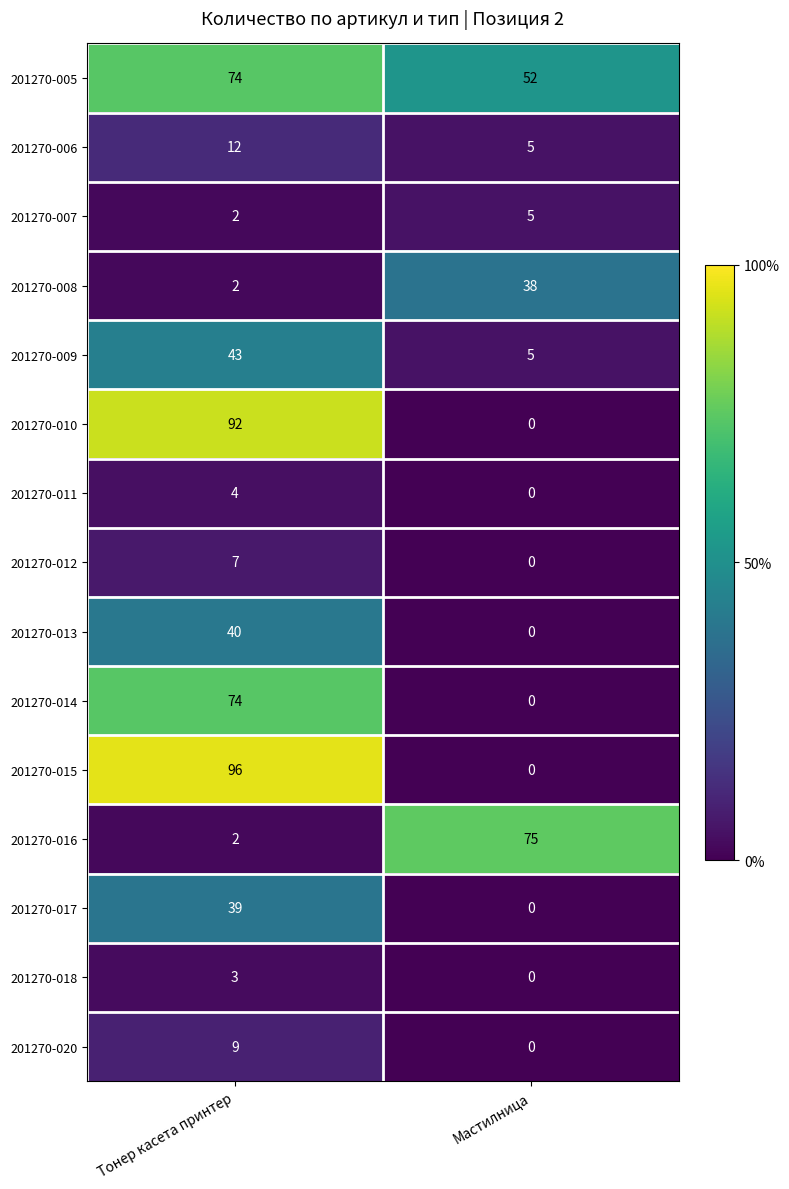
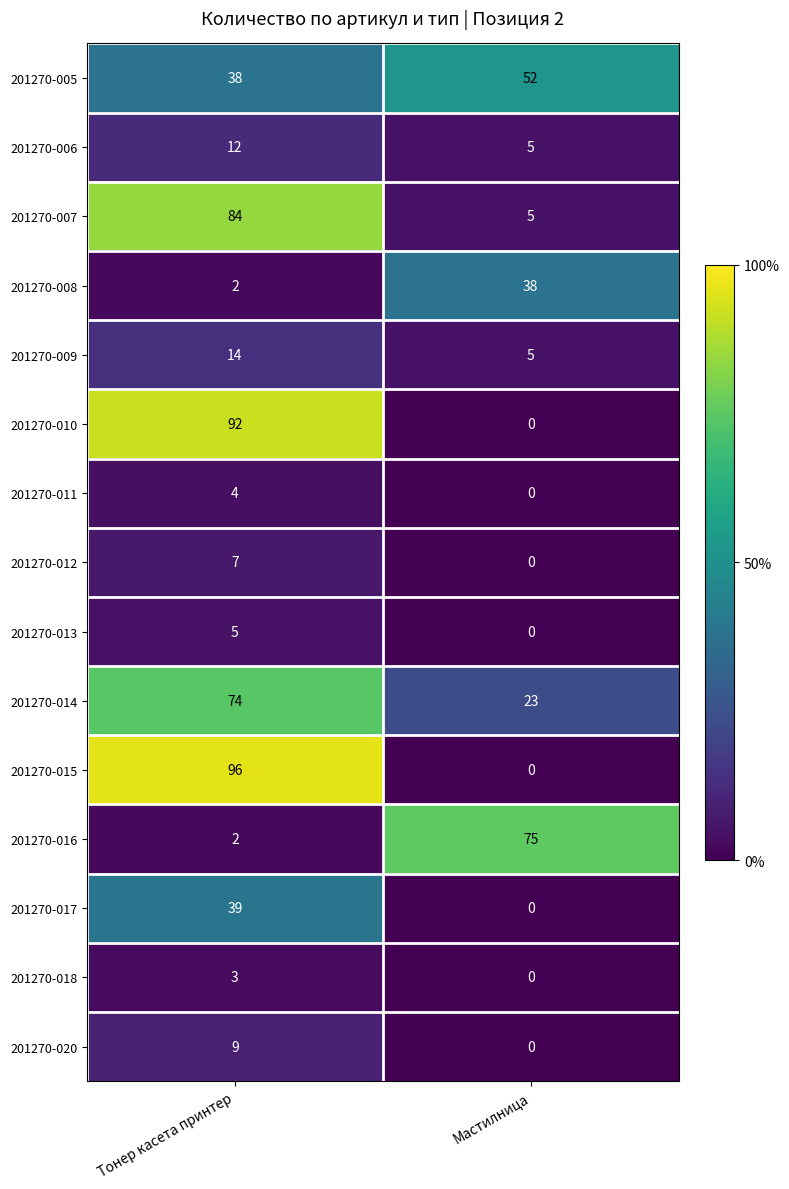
  {
    "201270-005": {
-     "Тонер касета принтер": 74,
+     "Тонер касета принтер": 38,
      "Мастилница": 52
    },
    "201270-006": {
      "Тонер касета принтер": 12,
      "Мастилница": 5
    },
    "201270-007": {
-     "Тонер касета принтер": 2,
+     "Тонер касета принтер": 84,
      "Мастилница": 5
    },
    "201270-008": {
      "Тонер касета принтер": 2,
      "Мастилница": 38
    },
    "201270-009": {
-     "Тонер касета принтер": 43,
+     "Тонер касета принтер": 14,
      "Мастилница": 5
    },
    "201270-010": {
      "Тонер касета принтер": 92,
      "Мастилница": 0
    },
    "201270-011": {
      "Тонер касета принтер": 4,
      "Мастилница": 0
    },
    "201270-012": {
      "Тонер касета принтер": 7,
      "Мастилница": 0
    },
    "201270-013": {
-     "Тонер касета принтер": 40,
+     "Тонер касета принтер": 5,
      "Мастилница": 0
    },
    "201270-014": {
      "Тонер касета принтер": 74,
-     "Мастилница": 0
+     "Мастилница": 23
    },
    "201270-015": {
      "Тонер касета принтер": 96,
      "Мастилница": 0
    },
    "201270-016": {
      "Тонер касета принтер": 2,
      "Мастилница": 75
    },
    "201270-017": {
      "Тонер касета принтер": 39,
      "Мастилница": 0
    },
    "201270-018": {
      "Тонер касета принтер": 3,
      "Мастилница": 0
    },
    "201270-020": {
      "Тонер касета принтер": 9,
      "Мастилница": 0
    }
  }
